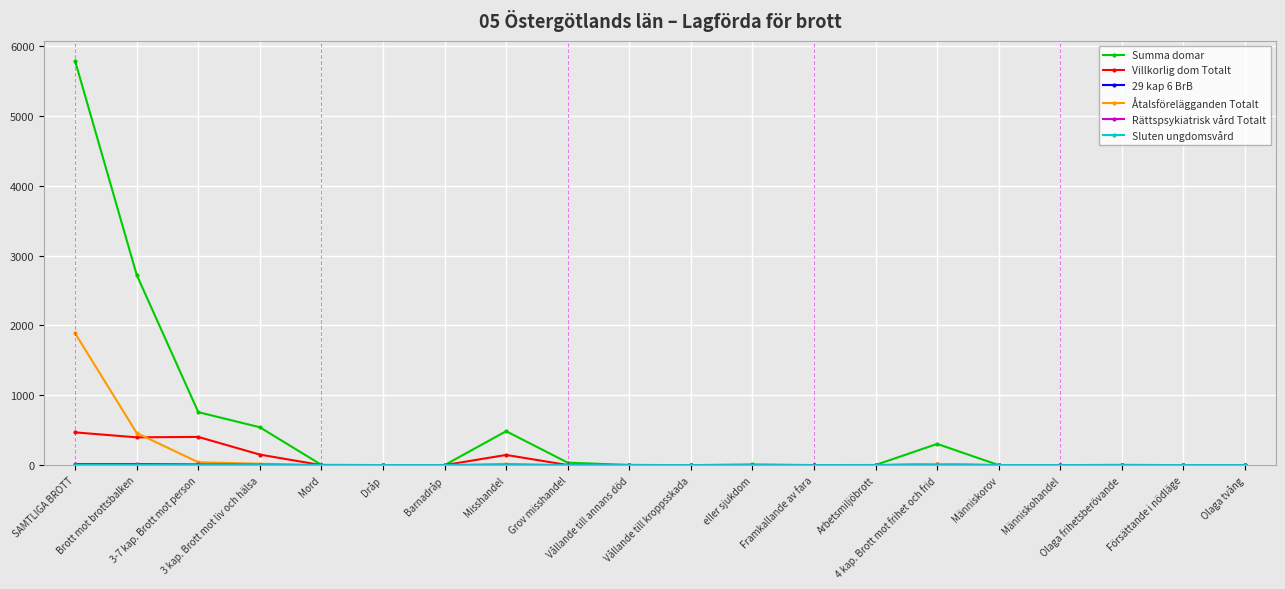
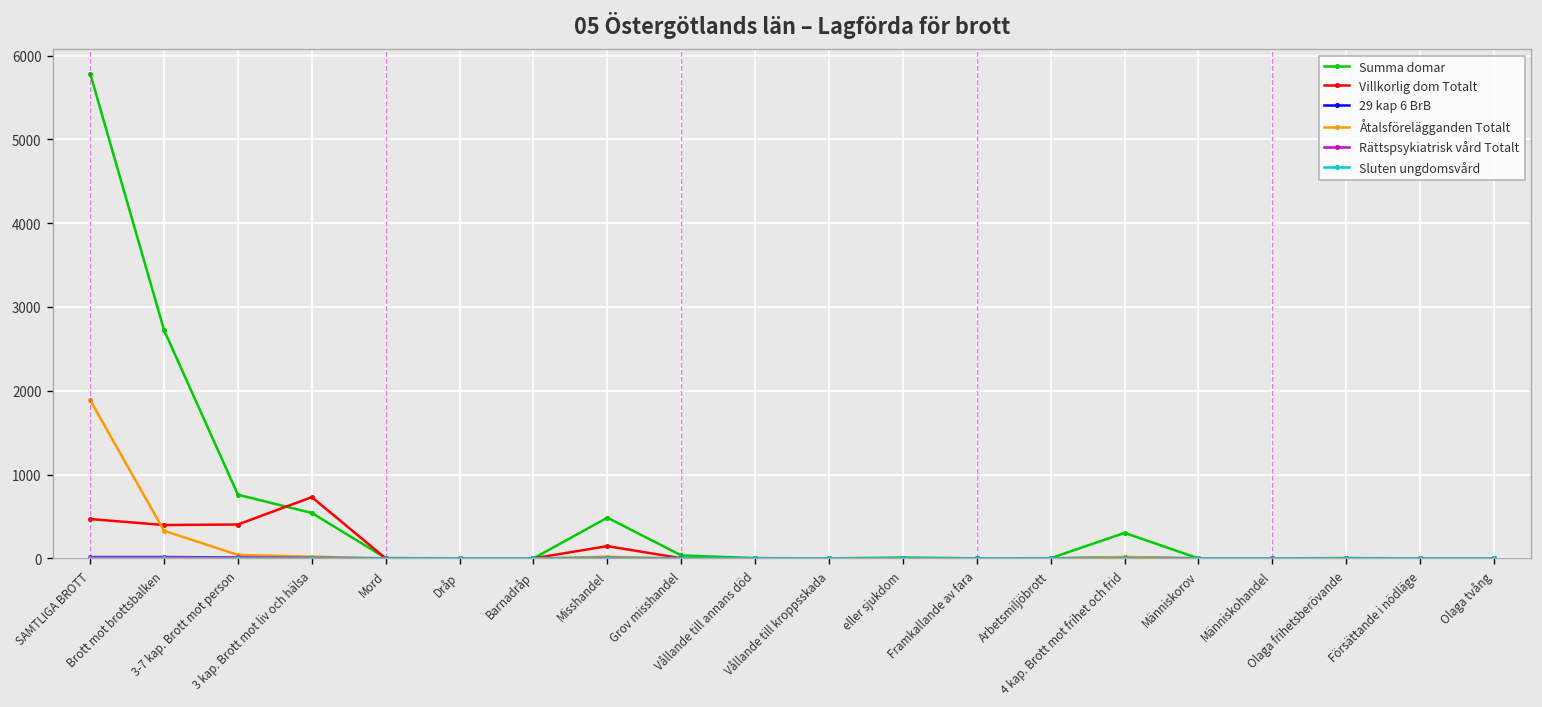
  {
    "Summa domar": {
      "SAMTLIGA BROTT": 5800,
      "Brott mot brottsbalken": 2700,
      "3-7 kap. Brott mot person": 800,
      "3 kap. Brott mot liv och hälsa": 500,
      "Misshandel": 500,
      "4 kap. Brott mot frihet och frid": 300
    },
    "Villkorlig dom Totalt": {
      "SAMTLIGA BROTT": 500,
      "Brott mot brottsbalken": 400,
      "3-7 kap. Brott mot person": 400,
-     "3 kap. Brott mot liv och hälsa": 200,
+     "3 kap. Brott mot liv och hälsa": 700,
      "Misshandel": 100
    },
    "Åtalsförelägganden Totalt": {
      "SAMTLIGA BROTT": 1900,
-     "Brott mot brottsbalken": 500
+     "Brott mot brottsbalken": 300
    }
  }
